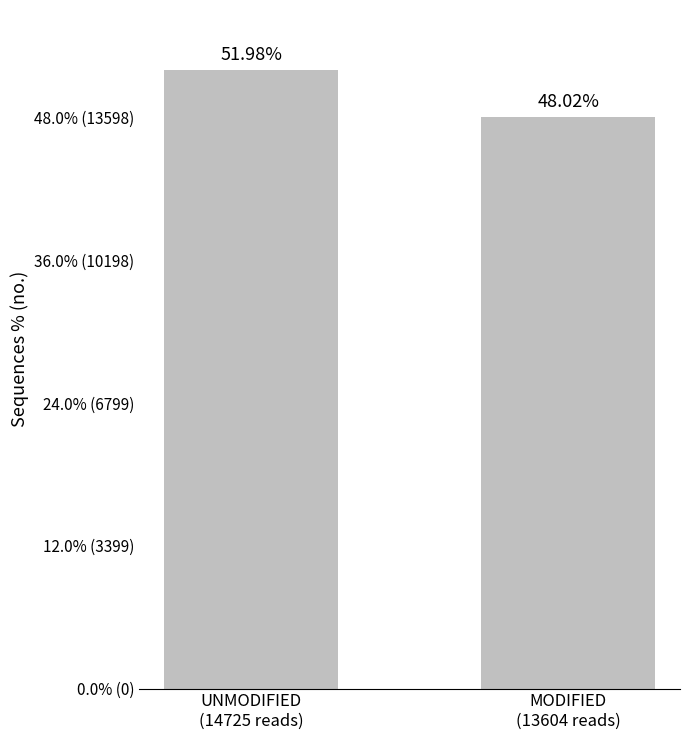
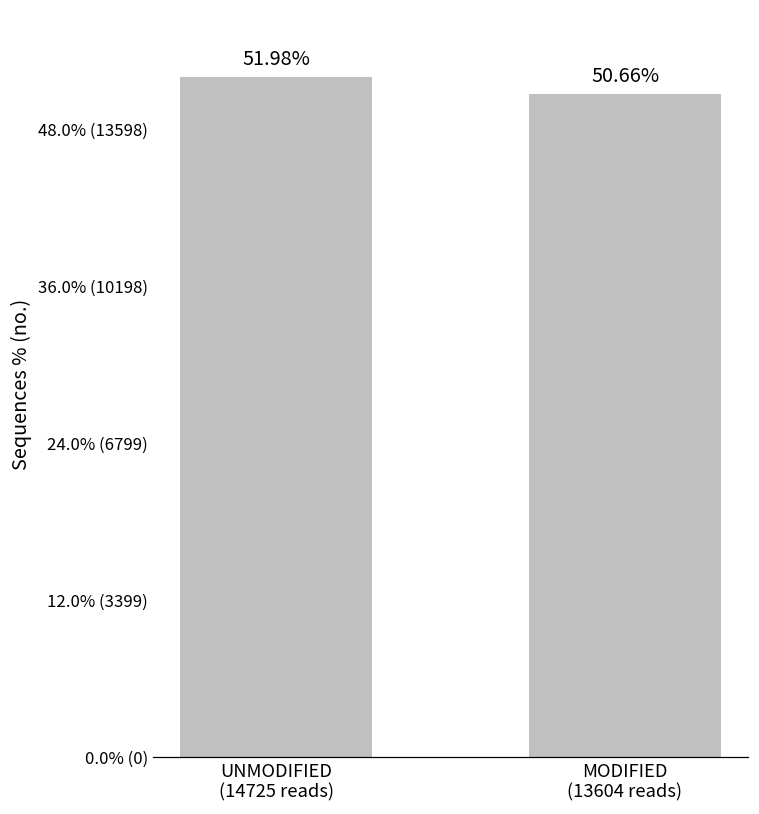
  {
    "UNMODIFIED (14725 reads)": "51.98%",
-   "MODIFIED (13604 reads)": "48.02%"
+   "MODIFIED (13604 reads)": "50.66%"
  }
